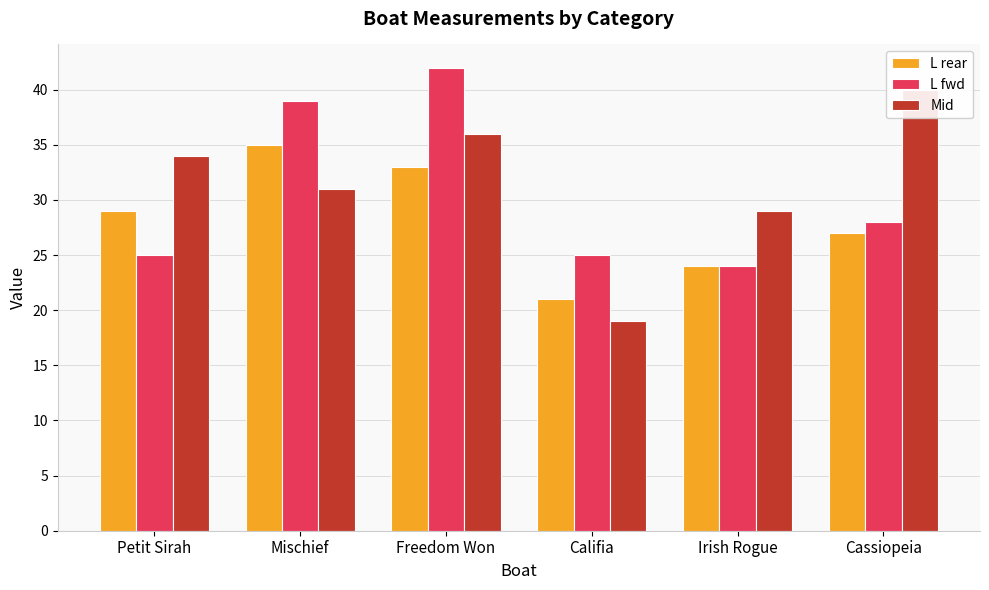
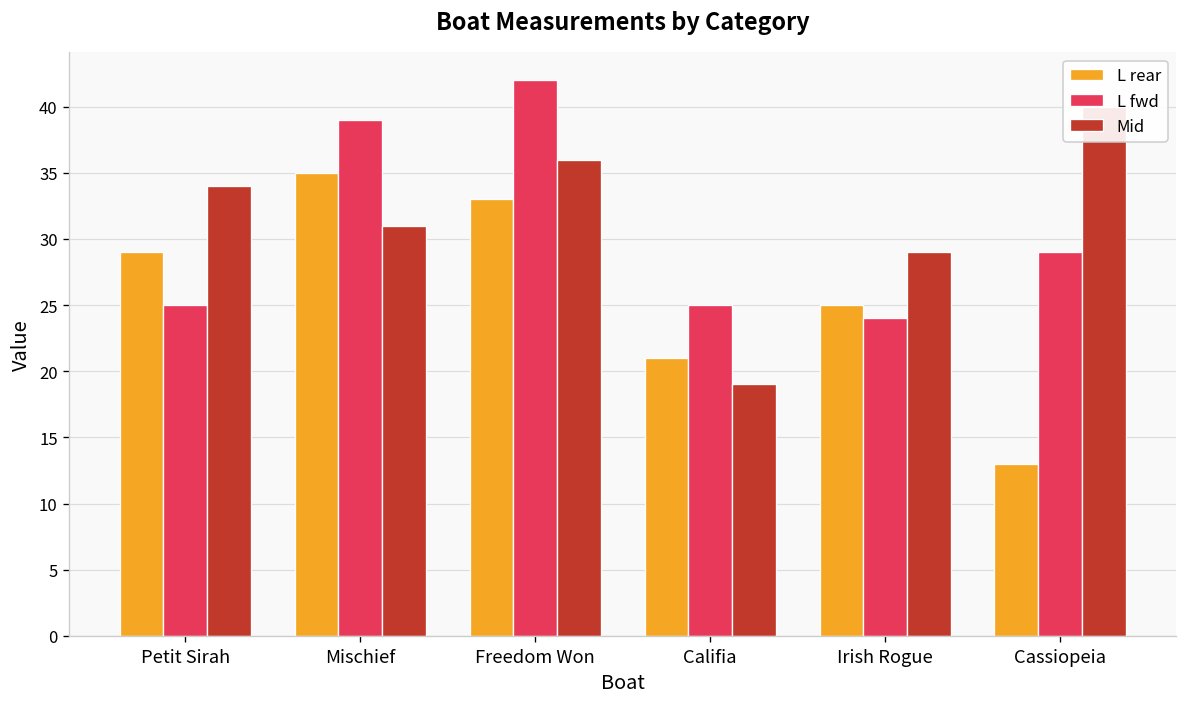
  {
    "L rear": {
      "Petit Sirah": 29,
      "Mischief": 35,
      "Freedom Won": 33,
      "Califia": 21,
-     "Irish Rogue": 24,
-     "Cassiopeia": 27
+     "Irish Rogue": 25,
+     "Cassiopeia": 13
    },
    "L fwd": {
      "Petit Sirah": 25,
      "Mischief": 39,
      "Freedom Won": 42,
      "Califia": 25,
      "Irish Rogue": 24,
-     "Cassiopeia": 28
+     "Cassiopeia": 29
    },
    "Mid": {
      "Petit Sirah": 34,
      "Mischief": 31,
      "Freedom Won": 36,
      "Califia": 19,
      "Irish Rogue": 29
    }
  }
